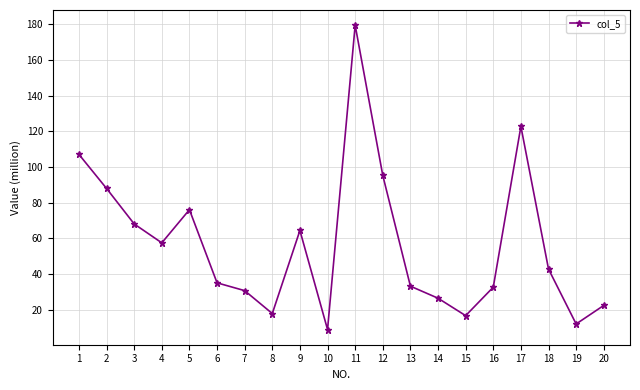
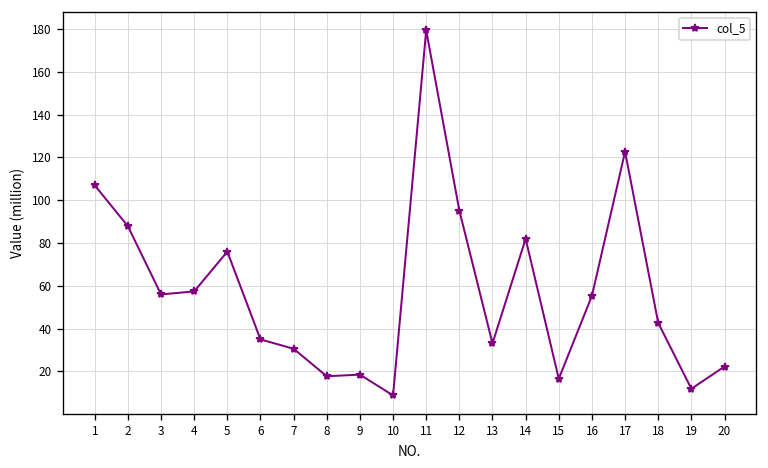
  {
    "1": 107,
    "2": 88,
-   "3": 68,
+   "3": 56,
    "4": 57,
    "5": 76,
    "6": 35,
    "7": 31,
    "8": 18,
-   "9": 64,
+   "9": 19,
    "10": 9,
    "11": 179,
    "12": 95,
    "13": 33,
-   "14": 26,
+   "14": 82,
    "15": 17,
-   "16": 33,
+   "16": 55,
    "17": 123,
    "18": 43,
    "19": 12,
    "20": 22
  }
